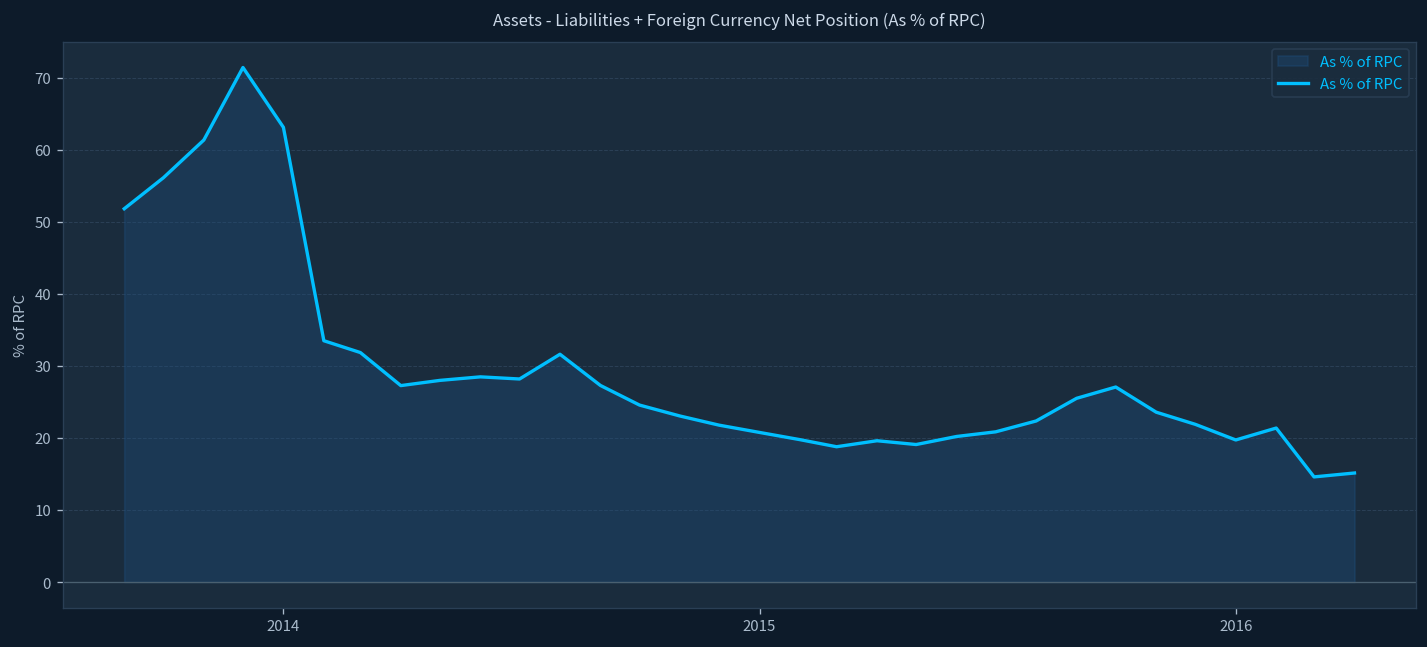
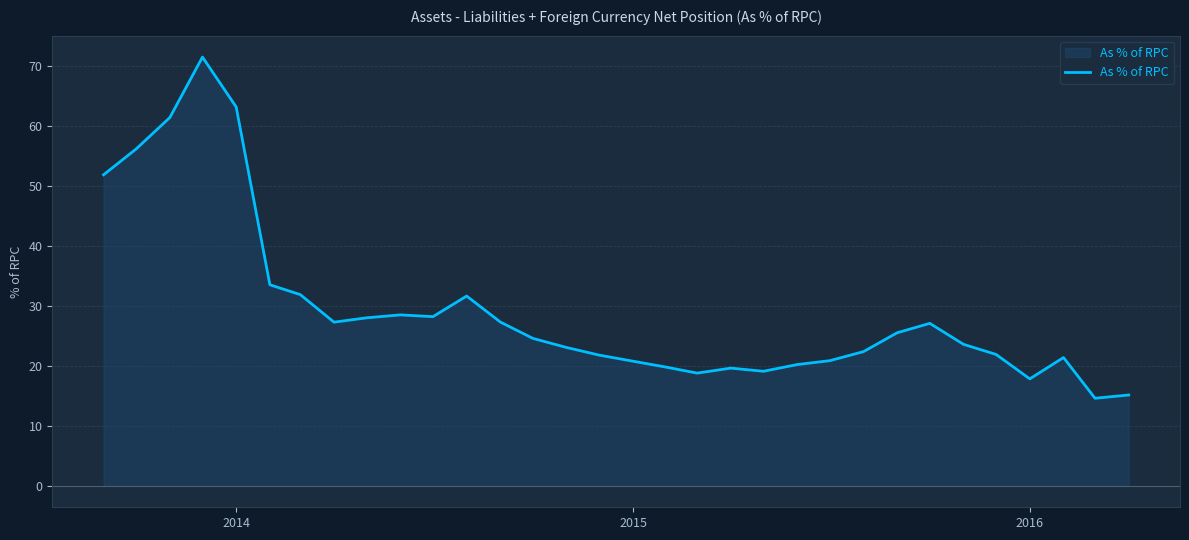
  {
    "2014": 63,
    "2015": 21,
-   "2016": 20
+   "2016": 18
  }
